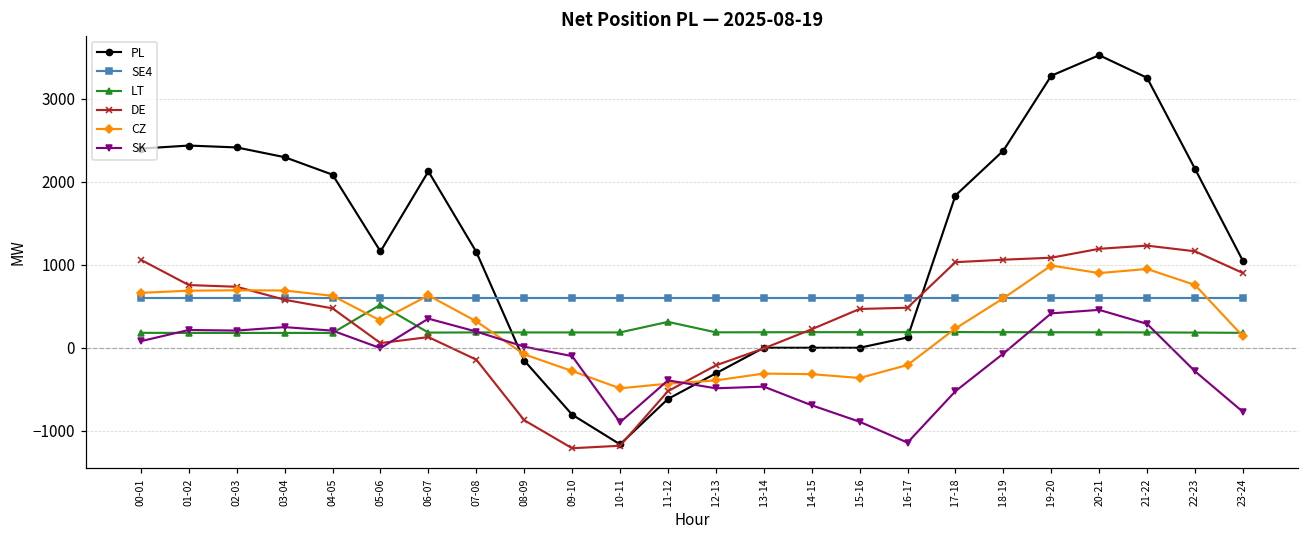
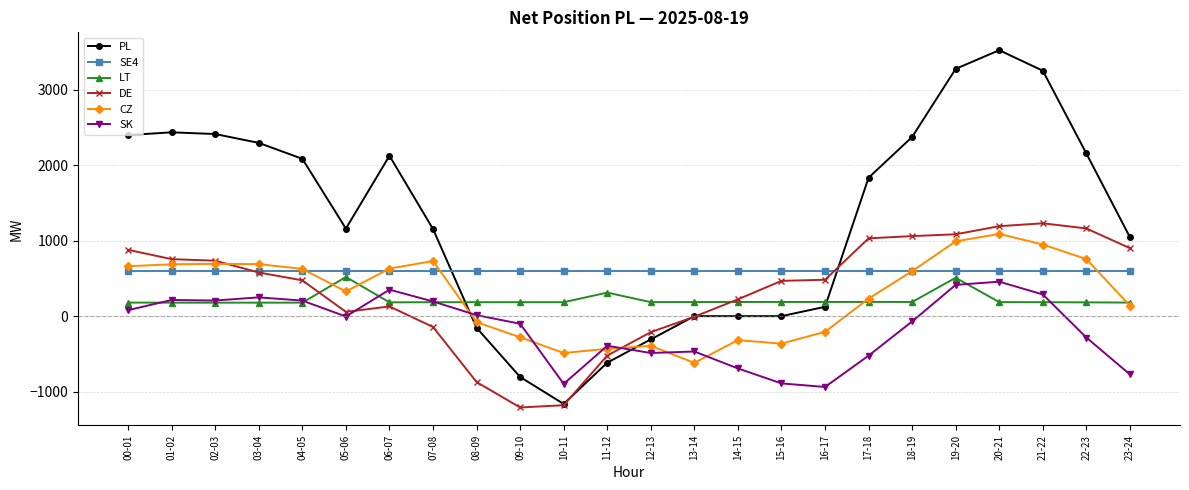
  {
    "PL": {
      "00-01": 2400,
      "01-02": 2400,
      "02-03": 2400,
      "03-04": 2300,
      "04-05": 2100,
      "05-06": 1200,
      "06-07": 2100,
      "07-08": 1200,
      "08-09": -200,
      "09-10": -800,
      "11-12": -600,
      "12-13": -300,
      "14-15": 0,
      "15-16": 0,
      "16-17": 100,
      "17-18": 1800,
      "18-19": 2400,
      "19-20": 3300,
      "20-21": 3500,
      "21-22": 3300,
      "22-23": 2200,
      "23-24": 1000
    },
    "SE4": {
      "00-01": 600,
      "01-02": 600,
      "02-03": 600,
      "05-06": 600,
      "07-08": 600,
      "08-09": 600,
      "09-10": 600,
      "10-11": 600,
      "11-12": 600,
      "12-13": 600,
      "13-14": 600,
      "14-15": 600,
      "15-16": 600,
      "16-17": 600,
      "17-18": 600,
      "19-20": 600,
      "20-21": 600,
      "21-22": 600,
      "22-23": 600,
      "23-24": 600
    },
    "LT": {
      "00-01": 200,
      "01-02": 200,
      "03-04": 200,
      "05-06": 500,
      "06-07": 200,
      "08-09": 200,
      "09-10": 200,
      "10-11": 200,
      "11-12": 300,
      "12-13": 200,
      "13-14": 200,
      "14-15": 200,
      "15-16": 200,
      "16-17": 200,
      "17-18": 200,
      "18-19": 200,
-     "19-20": 200,
+     "19-20": 500,
      "20-21": 200,
      "21-22": 200,
      "22-23": 200,
      "23-24": 200
    },
    "DE": {
-     "00-01": 1100,
+     "00-01": 900,
      "01-02": 800,
      "02-03": 700,
      "04-05": 500,
      "05-06": 100,
      "06-07": 100,
      "07-08": -100,
      "08-09": -900,
      "09-10": -1200,
      "11-12": -500,
      "12-13": -200,
      "14-15": 200,
      "15-16": 500,
      "16-17": 500,
      "17-18": 1000,
      "18-19": 1100,
      "19-20": 1100,
      "20-21": 1200,
      "21-22": 1200,
      "22-23": 1200,
      "23-24": 900
    },
    "CZ": {
      "00-01": 700,
      "01-02": 700,
      "02-03": 700,
      "03-04": 700,
      "05-06": 300,
-     "07-08": 300,
+     "07-08": 700,
      "08-09": -100,
      "09-10": -300,
      "10-11": -500,
      "11-12": -400,
      "12-13": -400,
-     "13-14": -300,
+     "13-14": -600,
      "14-15": -300,
      "15-16": -400,
      "16-17": -200,
      "17-18": 200,
      "19-20": 1000,
-     "20-21": 900,
+     "20-21": 1100,
      "21-22": 900,
      "22-23": 800,
      "23-24": 100
    },
    "SK": {
      "00-01": 100,
      "01-02": 200,
      "03-04": 200,
      "05-06": 0,
      "06-07": 400,
      "08-09": 0,
      "09-10": -100,
      "10-11": -900,
      "11-12": -400,
      "12-13": -500,
      "13-14": -500,
      "14-15": -700,
      "15-16": -900,
-     "16-17": -1100,
+     "16-17": -900,
      "17-18": -500,
      "18-19": -100,
      "19-20": 400,
      "20-21": 500,
      "21-22": 300,
      "22-23": -300,
      "23-24": -800
    }
  }
